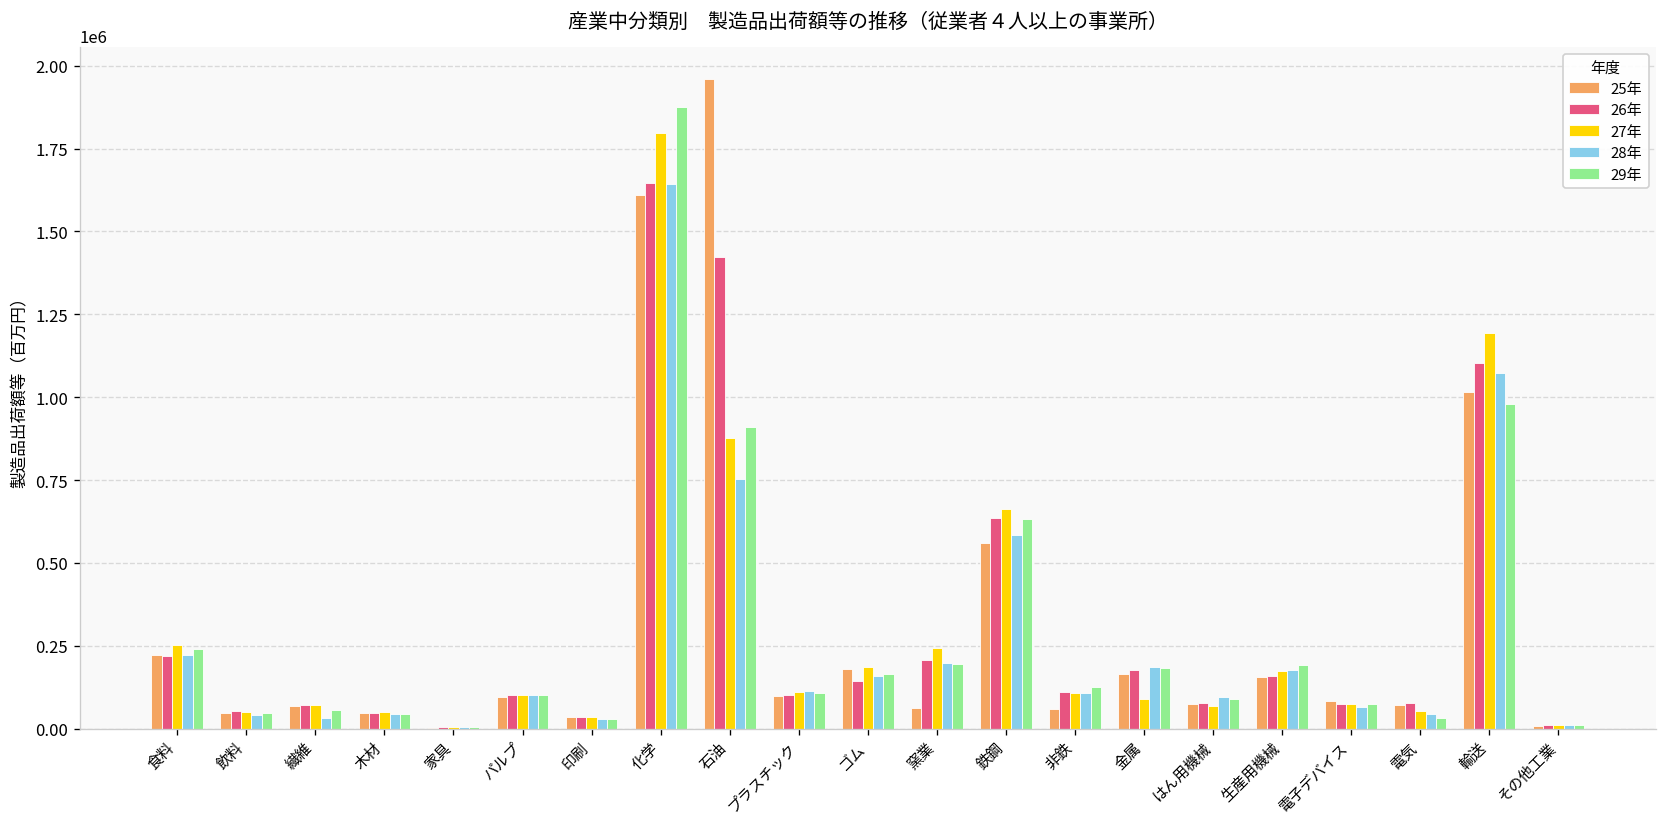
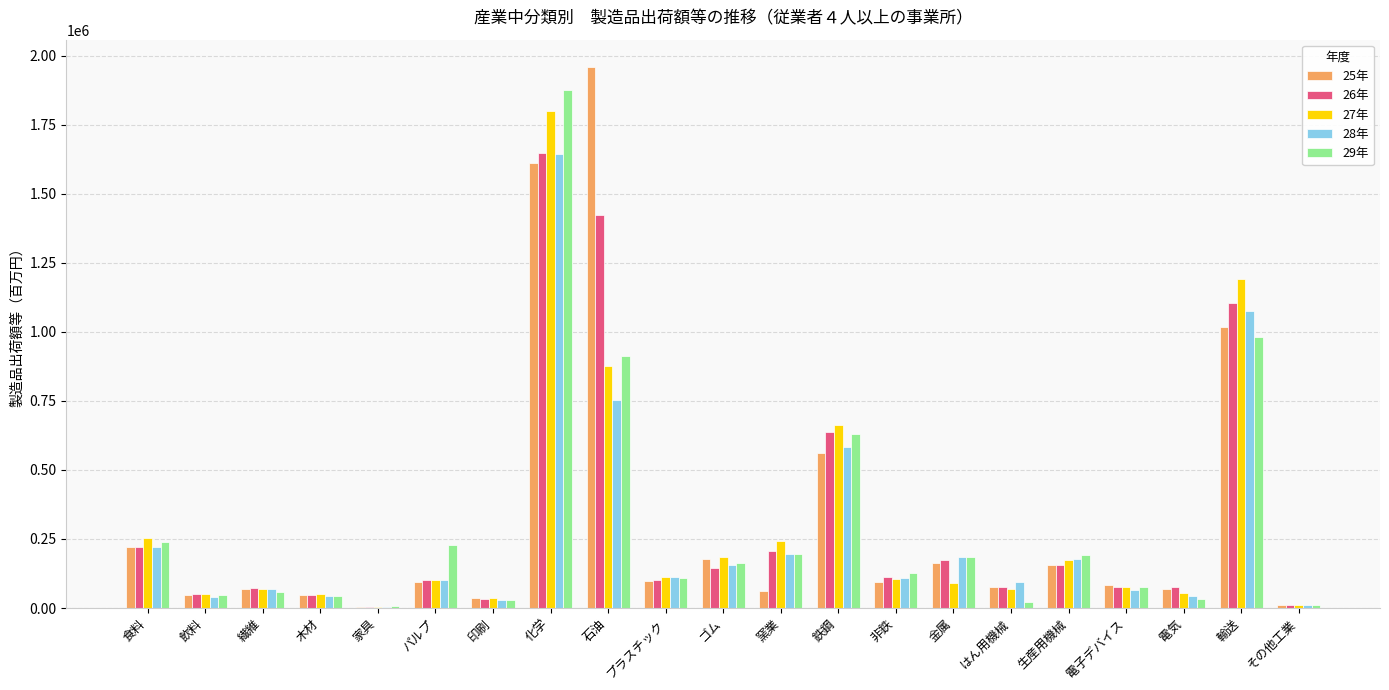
  {
    "25年": {
      "食料": 220000,
      "飲料": 50000,
      "繊維": 70000,
      "木材": 50000,
      "パルプ": 90000,
      "印刷": 40000,
      "化学": 1610000,
      "石油": 1960000,
      "プラスチック": 100000,
      "ゴム": 180000,
      "窯業": 60000,
      "鉄鋼": 560000,
-     "非鉄": 60000,
+     "非鉄": 100000,
      "金属": 160000,
      "はん用機械": 70000,
      "生産用機械": 160000,
      "電子デバイス": 80000,
      "電気": 70000,
      "輸送": 1020000,
      "その他工業": 10000
    },
    "26年": {
      "食料": 220000,
      "飲料": 50000,
      "繊維": 70000,
      "木材": 50000,
      "パルプ": 100000,
      "印刷": 30000,
      "化学": 1650000,
      "石油": 1420000,
      "プラスチック": 100000,
      "ゴム": 140000,
      "窯業": 210000,
      "鉄鋼": 640000,
      "非鉄": 110000,
      "金属": 180000,
      "はん用機械": 80000,
      "生産用機械": 160000,
      "電子デバイス": 80000,
      "電気": 80000,
      "輸送": 1100000,
      "その他工業": 10000
    },
    "27年": {
      "食料": 250000,
      "飲料": 50000,
      "繊維": 70000,
      "木材": 50000,
      "パルプ": 100000,
      "印刷": 40000,
      "化学": 1800000,
      "石油": 880000,
      "プラスチック": 110000,
      "ゴム": 190000,
      "窯業": 240000,
      "鉄鋼": 660000,
      "非鉄": 110000,
      "金属": 90000,
      "はん用機械": 70000,
      "生産用機械": 170000,
      "電子デバイス": 70000,
      "電気": 50000,
      "輸送": 1190000,
      "その他工業": 10000
    },
    "28年": {
      "食料": 220000,
      "飲料": 40000,
-     "繊維": 30000,
+     "繊維": 70000,
      "木材": 40000,
      "パルプ": 100000,
      "印刷": 30000,
      "化学": 1640000,
      "石油": 750000,
      "プラスチック": 110000,
      "ゴム": 160000,
      "窯業": 200000,
      "鉄鋼": 580000,
      "非鉄": 110000,
      "金属": 190000,
      "はん用機械": 90000,
      "生産用機械": 180000,
      "電子デバイス": 60000,
      "電気": 40000,
      "輸送": 1070000,
      "その他工業": 10000
    },
    "29年": {
      "食料": 240000,
      "飲料": 50000,
      "繊維": 60000,
      "木材": 40000,
-     "パルプ": 100000,
+     "パルプ": 230000,
      "印刷": 30000,
      "化学": 1870000,
      "石油": 910000,
      "プラスチック": 110000,
      "ゴム": 160000,
      "窯業": 190000,
      "鉄鋼": 630000,
      "非鉄": 130000,
      "金属": 180000,
-     "はん用機械": 90000,
+     "はん用機械": 20000,
      "生産用機械": 190000,
      "電子デバイス": 80000,
      "電気": 30000,
      "輸送": 980000,
      "その他工業": 10000
    }
  }
